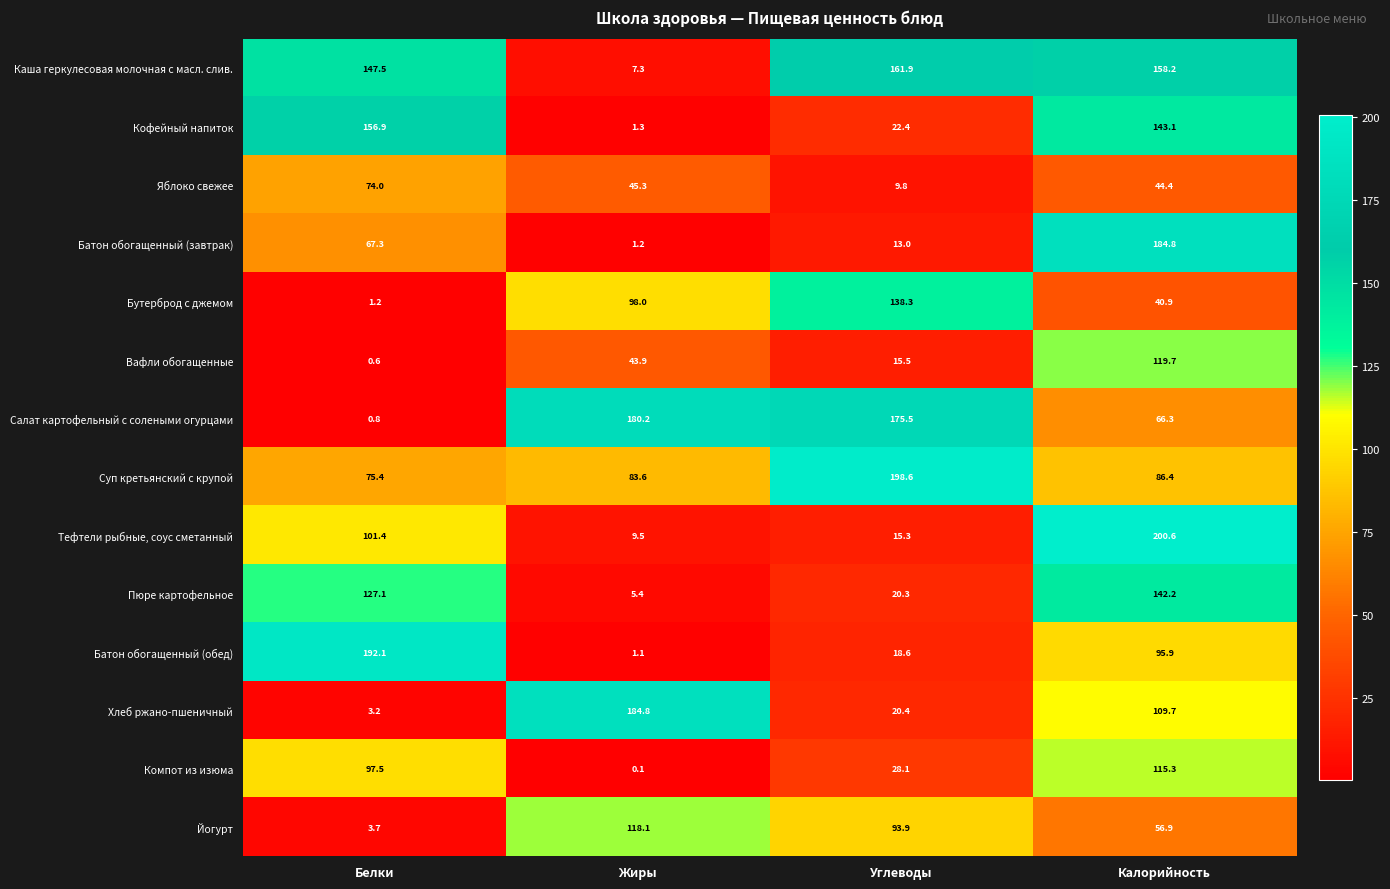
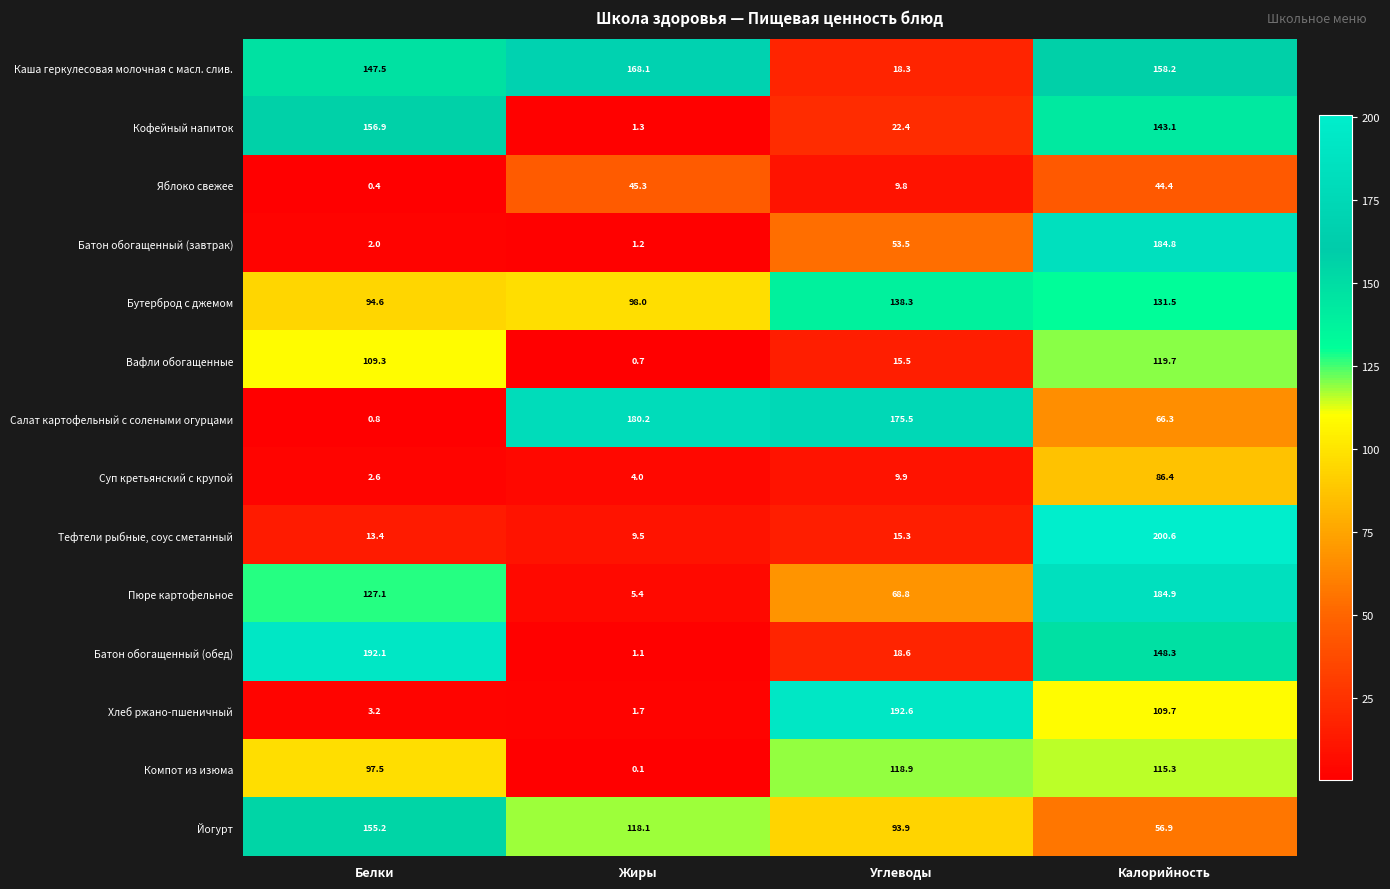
  {
    "Каша геркулесовая молочная с масл. слив.": {
      "Белки": 147.5,
-     "Жиры": 7.3,
-     "Углеводы": 161.9,
+     "Жиры": 168.1,
+     "Углеводы": 18.3,
      "Калорийность": 158.2
    },
    "Кофейный напиток": {
      "Белки": 156.9,
      "Жиры": 1.3,
      "Углеводы": 22.4,
      "Калорийность": 143.1
    },
    "Яблоко свежее": {
-     "Белки": 74.0,
+     "Белки": 0.4,
      "Жиры": 45.3,
      "Углеводы": 9.8,
      "Калорийность": 44.4
    },
    "Батон обогащенный (завтрак)": {
-     "Белки": 67.3,
+     "Белки": 2.0,
      "Жиры": 1.2,
-     "Углеводы": 13.0,
+     "Углеводы": 53.5,
      "Калорийность": 184.8
    },
    "Бутерброд с джемом": {
-     "Белки": 1.2,
+     "Белки": 94.6,
      "Жиры": 98.0,
      "Углеводы": 138.3,
-     "Калорийность": 40.9
+     "Калорийность": 131.5
    },
    "Вафли обогащенные": {
-     "Белки": 0.6,
-     "Жиры": 43.9,
+     "Белки": 109.3,
+     "Жиры": 0.7,
      "Углеводы": 15.5,
      "Калорийность": 119.7
    },
    "Салат картофельный с солеными огурцами": {
      "Белки": 0.8,
      "Жиры": 180.2,
      "Углеводы": 175.5,
      "Калорийность": 66.3
    },
    "Суп кретьянский с крупой": {
-     "Белки": 75.4,
-     "Жиры": 83.6,
-     "Углеводы": 198.6,
+     "Белки": 2.6,
+     "Жиры": 4.0,
+     "Углеводы": 9.9,
      "Калорийность": 86.4
    },
    "Тефтели рыбные, соус сметанный": {
-     "Белки": 101.4,
+     "Белки": 13.4,
      "Жиры": 9.5,
      "Углеводы": 15.3,
      "Калорийность": 200.6
    },
    "Пюре картофельное": {
      "Белки": 127.1,
      "Жиры": 5.4,
-     "Углеводы": 20.3,
-     "Калорийность": 142.2
+     "Углеводы": 68.8,
+     "Калорийность": 184.9
    },
    "Батон обогащенный (обед)": {
      "Белки": 192.1,
      "Жиры": 1.1,
      "Углеводы": 18.6,
-     "Калорийность": 95.9
+     "Калорийность": 148.3
    },
    "Хлеб ржано-пшеничный": {
      "Белки": 3.2,
-     "Жиры": 184.8,
-     "Углеводы": 20.4,
+     "Жиры": 1.7,
+     "Углеводы": 192.6,
      "Калорийность": 109.7
    },
    "Компот из изюма": {
      "Белки": 97.5,
      "Жиры": 0.1,
-     "Углеводы": 28.1,
+     "Углеводы": 118.9,
      "Калорийность": 115.3
    },
    "Йогурт": {
-     "Белки": 3.7,
+     "Белки": 155.2,
      "Жиры": 118.1,
      "Углеводы": 93.9,
      "Калорийность": 56.9
    }
  }
